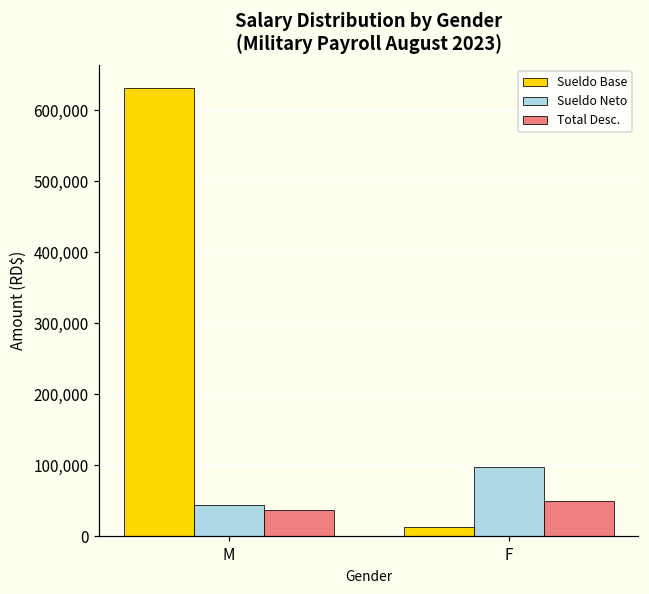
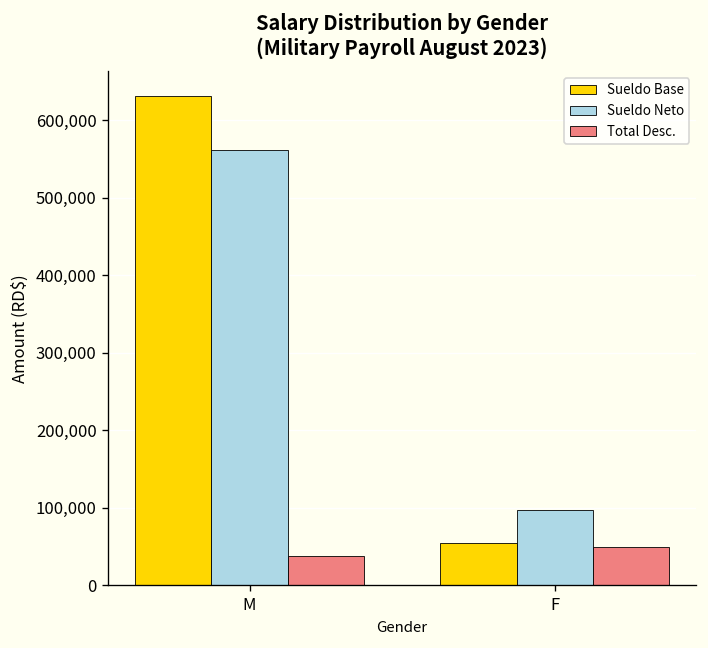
  {
    "Sueldo Base": {
      "M": "630,000",
-     "F": "10,000"
+     "F": "60,000"
    },
    "Sueldo Neto": {
-     "M": "40,000",
+     "M": "560,000",
      "F": "100,000"
    },
    "Total Desc.": {
      "M": "40,000",
      "F": "50,000"
    }
  }
